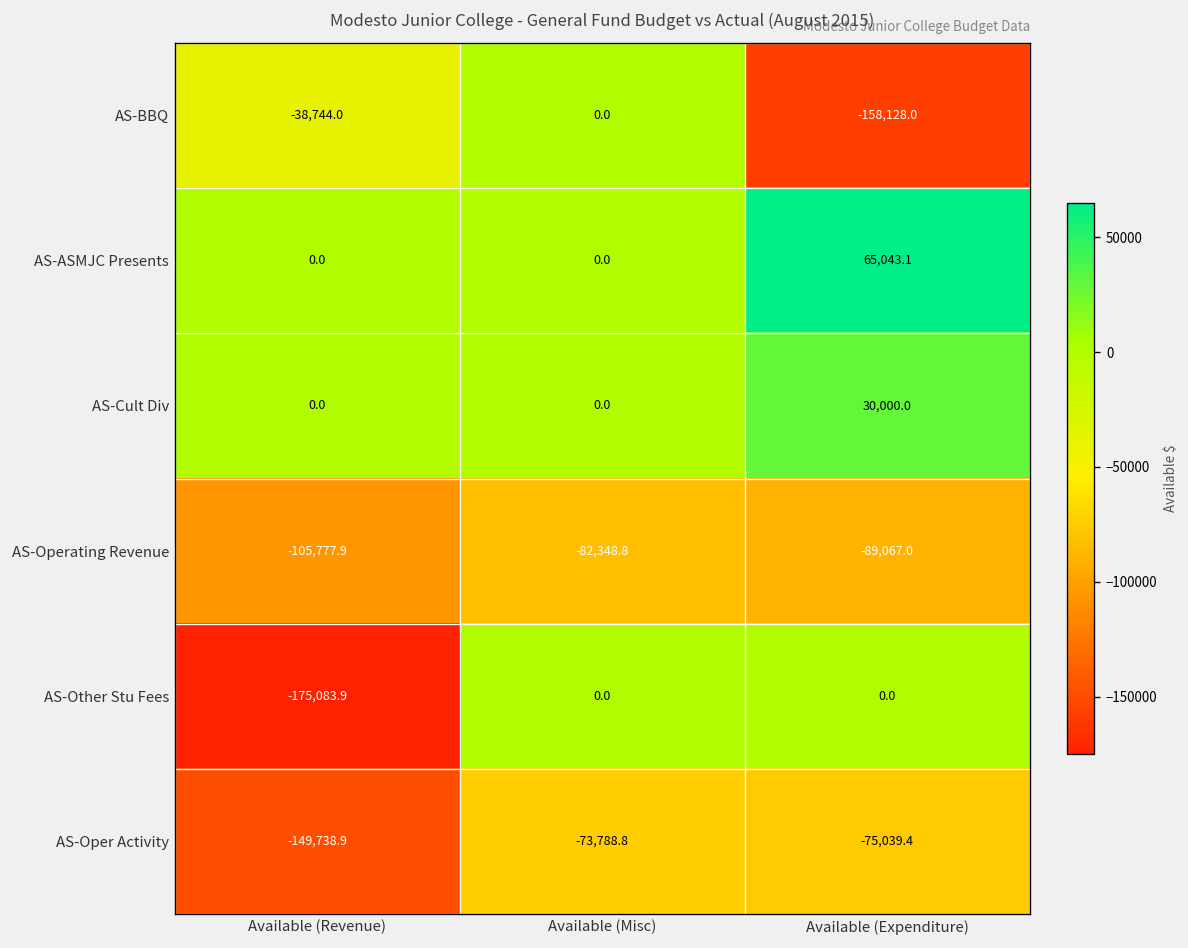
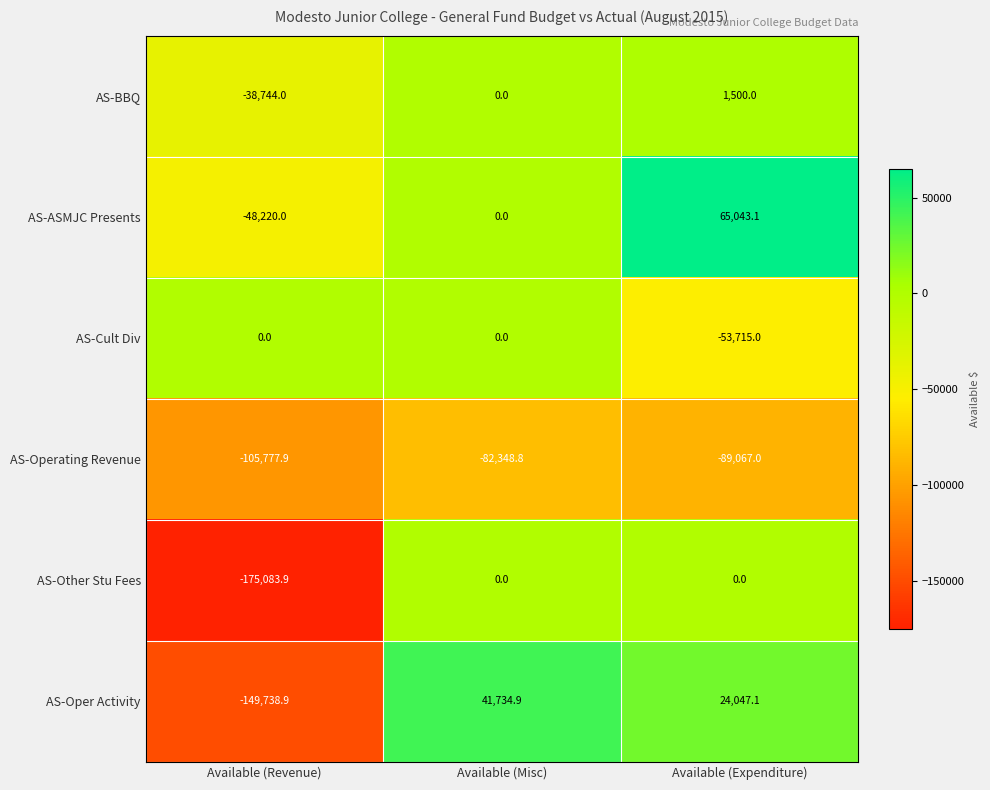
  {
    "AS-BBQ": {
      "Available (Revenue)": "-38,744.0",
      "Available (Misc)": "0.0",
-     "Available (Expenditure)": "-158,128.0"
+     "Available (Expenditure)": "1,500.0"
    },
    "AS-ASMJC Presents": {
-     "Available (Revenue)": "0.0",
+     "Available (Revenue)": "-48,220.0",
      "Available (Misc)": "0.0",
      "Available (Expenditure)": "65,043.1"
    },
    "AS-Cult Div": {
      "Available (Revenue)": "0.0",
      "Available (Misc)": "0.0",
-     "Available (Expenditure)": "30,000.0"
+     "Available (Expenditure)": "-53,715.0"
    },
    "AS-Operating Revenue": {
      "Available (Revenue)": "-105,777.9",
      "Available (Misc)": "-82,348.8",
      "Available (Expenditure)": "-89,067.0"
    },
    "AS-Other Stu Fees": {
      "Available (Revenue)": "-175,083.9",
      "Available (Misc)": "0.0",
      "Available (Expenditure)": "0.0"
    },
    "AS-Oper Activity": {
      "Available (Revenue)": "-149,738.9",
-     "Available (Misc)": "-73,788.8",
-     "Available (Expenditure)": "-75,039.4"
+     "Available (Misc)": "41,734.9",
+     "Available (Expenditure)": "24,047.1"
    }
  }
